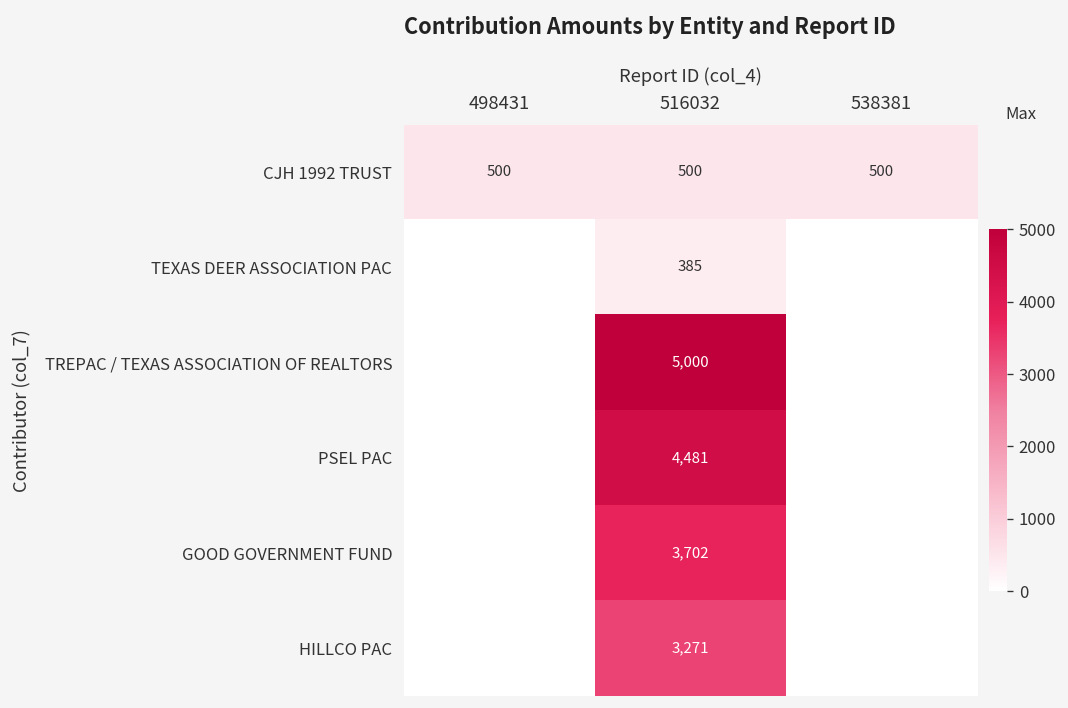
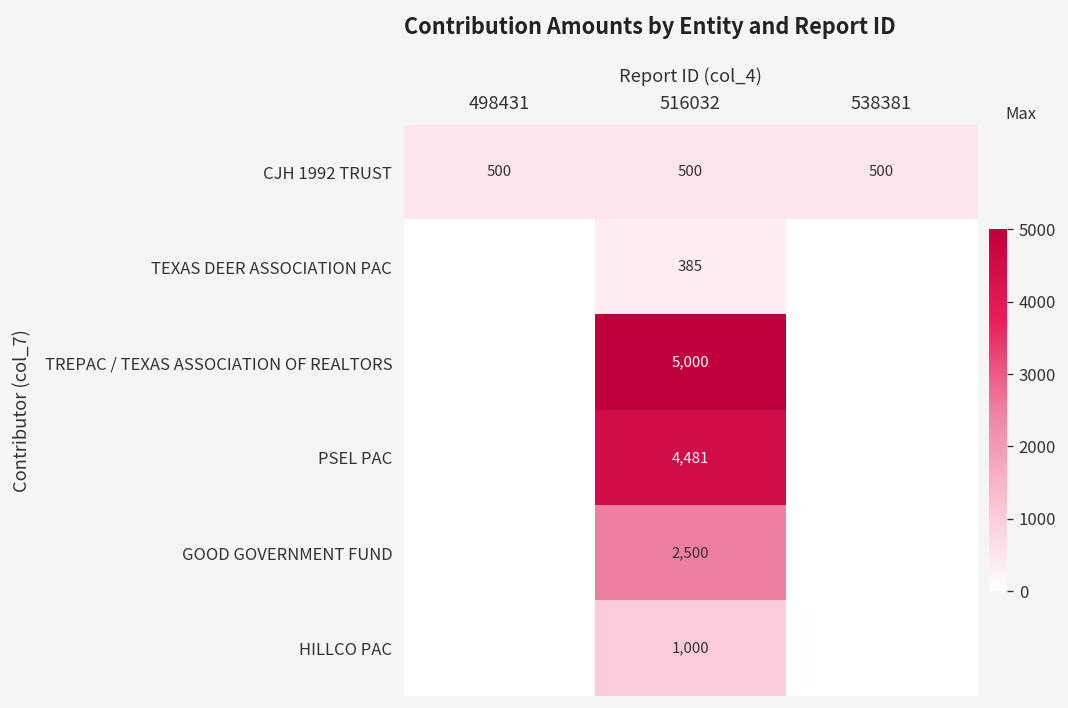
  {
    "CJH 1992 TRUST": {
      "498431": "500",
      "516032": "500",
      "538381": "500"
    },
    "TEXAS DEER ASSOCIATION PAC": {
      "516032": "385"
    },
    "TREPAC / TEXAS ASSOCIATION OF REALTORS": {
      "516032": "5,000"
    },
    "PSEL PAC": {
      "516032": "4,481"
    },
    "GOOD GOVERNMENT FUND": {
-     "516032": "3,702"
+     "516032": "2,500"
    },
    "HILLCO PAC": {
-     "516032": "3,271"
+     "516032": "1,000"
    }
  }
